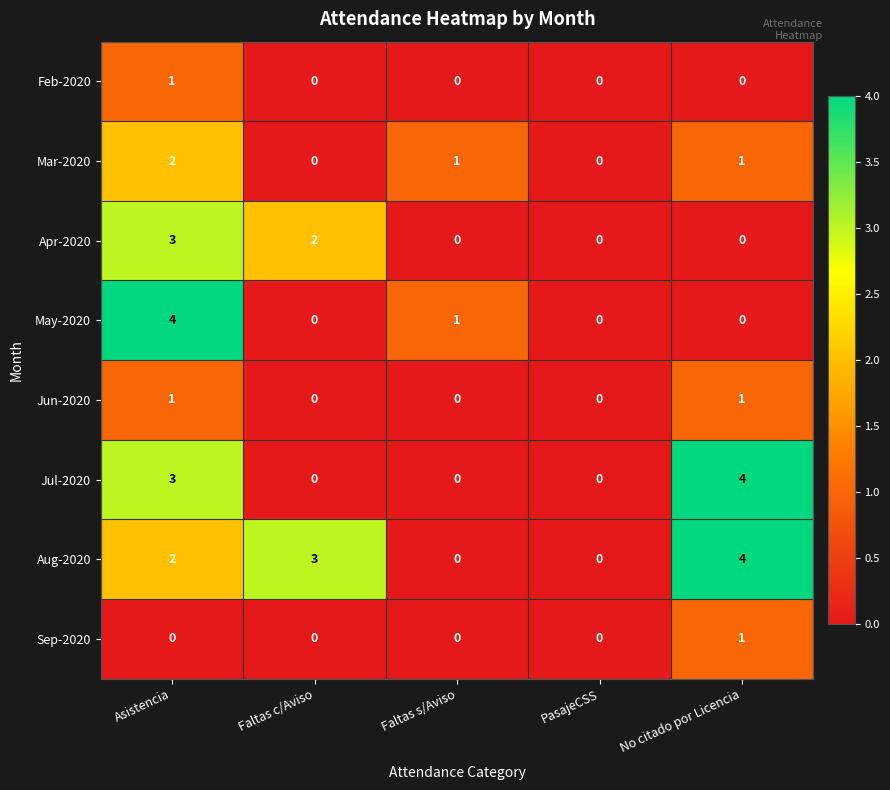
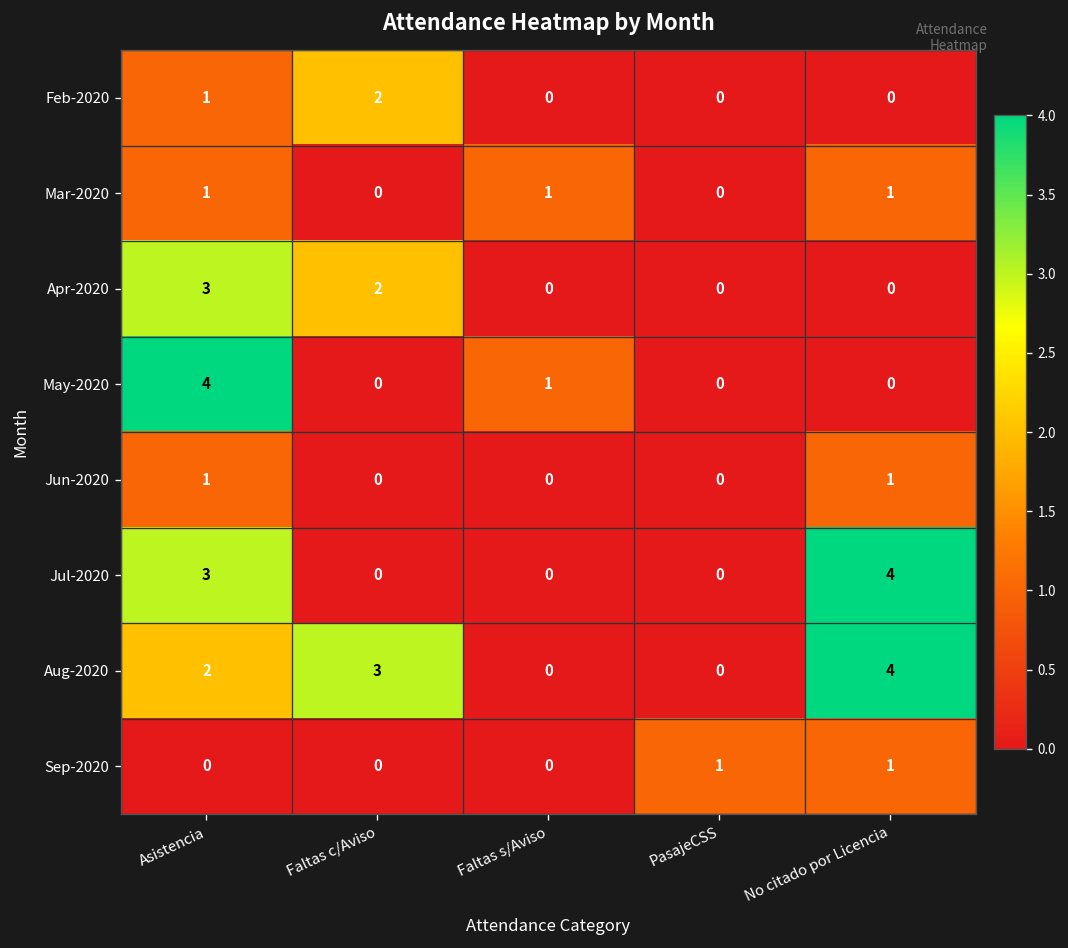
  {
    "Feb-2020": {
      "Asistencia": 1,
-     "Faltas c/Aviso": 0,
+     "Faltas c/Aviso": 2,
      "Faltas s/Aviso": 0,
      "PasajeCSS": 0,
      "No citado por Licencia": 0
    },
    "Mar-2020": {
-     "Asistencia": 2,
+     "Asistencia": 1,
      "Faltas c/Aviso": 0,
      "Faltas s/Aviso": 1,
      "PasajeCSS": 0,
      "No citado por Licencia": 1
    },
    "Apr-2020": {
      "Asistencia": 3,
      "Faltas c/Aviso": 2,
      "Faltas s/Aviso": 0,
      "PasajeCSS": 0,
      "No citado por Licencia": 0
    },
    "May-2020": {
      "Asistencia": 4,
      "Faltas c/Aviso": 0,
      "Faltas s/Aviso": 1,
      "PasajeCSS": 0,
      "No citado por Licencia": 0
    },
    "Jun-2020": {
      "Asistencia": 1,
      "Faltas c/Aviso": 0,
      "Faltas s/Aviso": 0,
      "PasajeCSS": 0,
      "No citado por Licencia": 1
    },
    "Jul-2020": {
      "Asistencia": 3,
      "Faltas c/Aviso": 0,
      "Faltas s/Aviso": 0,
      "PasajeCSS": 0,
      "No citado por Licencia": 4
    },
    "Aug-2020": {
      "Asistencia": 2,
      "Faltas c/Aviso": 3,
      "Faltas s/Aviso": 0,
      "PasajeCSS": 0,
      "No citado por Licencia": 4
    },
    "Sep-2020": {
      "Asistencia": 0,
      "Faltas c/Aviso": 0,
      "Faltas s/Aviso": 0,
-     "PasajeCSS": 0,
+     "PasajeCSS": 1,
      "No citado por Licencia": 1
    }
  }
